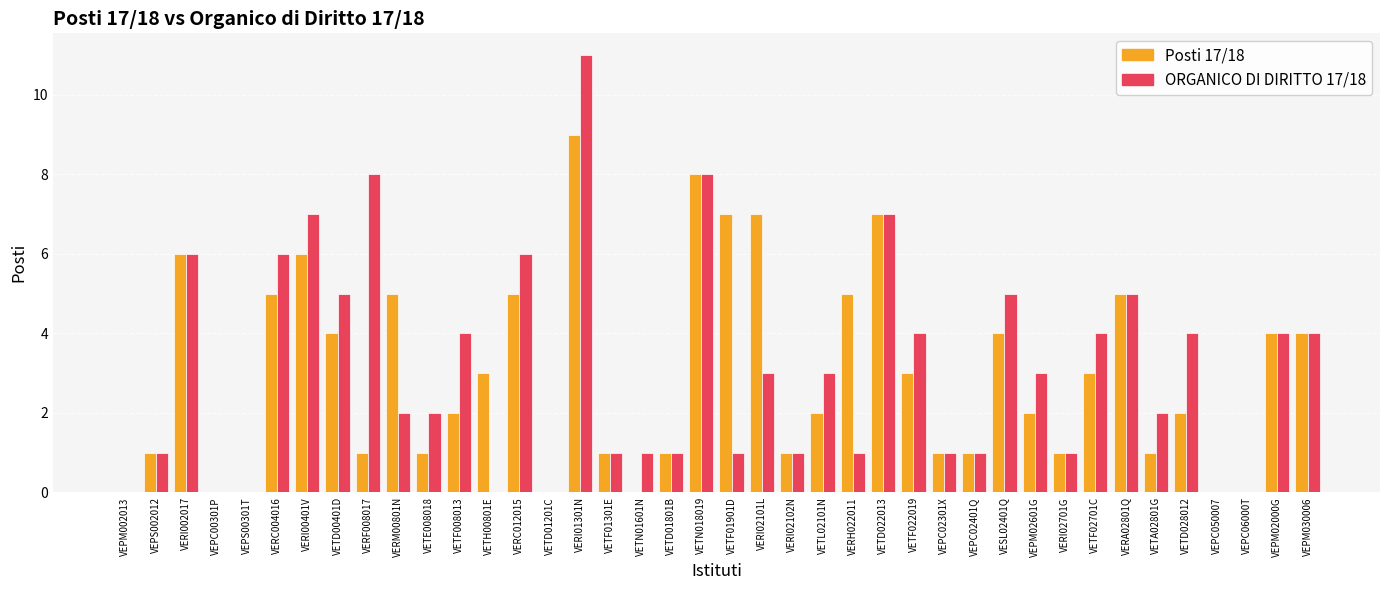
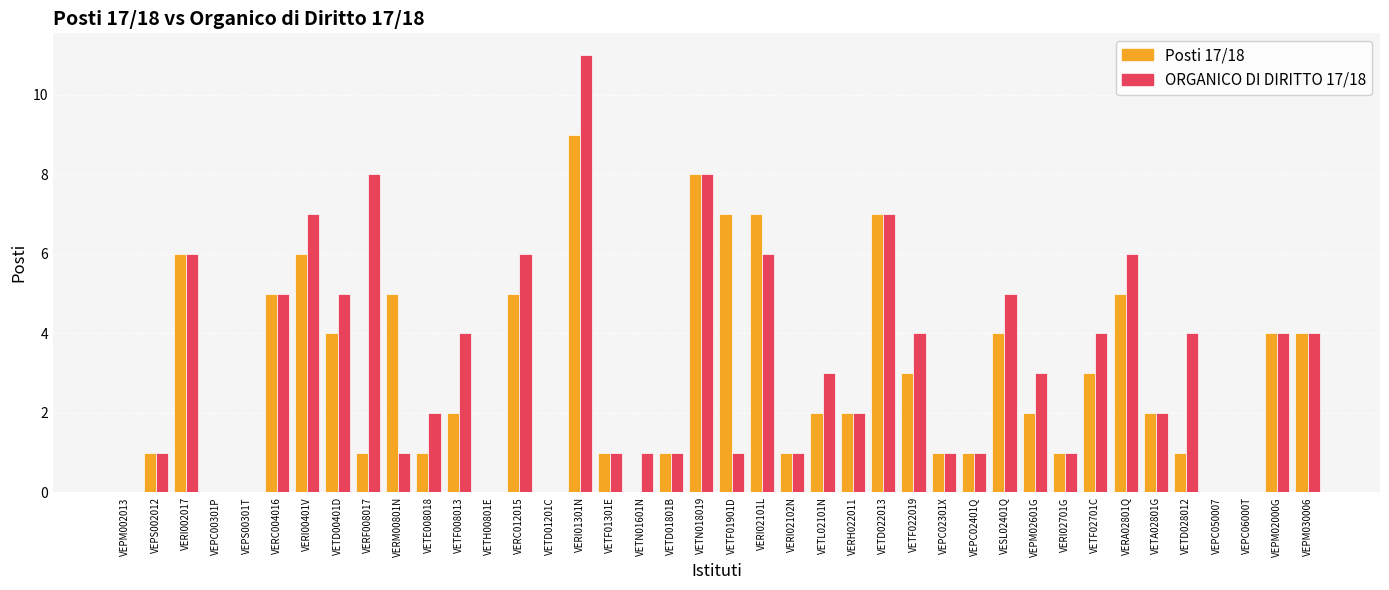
  {
    "Posti 17/18": {
      "VEPM002013": 0,
      "VEPS002012": 1,
      "VERI002017": 6,
      "VEPC00301P": 0,
      "VEPS00301T": 0,
      "VERC004016": 5,
      "VERI00401V": 6,
      "VETD00401D": 4,
      "VERF008017": 1,
      "VERM00801N": 5,
      "VETE008018": 1,
      "VETF008013": 2,
-     "VETH00801E": 3,
+     "VETH00801E": 0,
      "VERC012015": 5,
      "VETD01201C": 0,
      "VERI01301N": 9,
      "VETF01301E": 1,
      "VETN01601N": 0,
      "VETD01801B": 1,
      "VETN018019": 8,
      "VETF01901D": 7,
      "VERI02101L": 7,
      "VERI02102N": 1,
      "VETL02101N": 2,
-     "VERH022011": 5,
+     "VERH022011": 2,
      "VETD022013": 7,
      "VETF022019": 3,
      "VEPC02301X": 1,
      "VEPC02401Q": 1,
      "VESL02401Q": 4,
      "VEPM02601G": 2,
      "VERI02701G": 1,
      "VETF02701C": 3,
      "VERA02801Q": 5,
-     "VETA02801G": 1,
-     "VETD028012": 2,
+     "VETA02801G": 2,
+     "VETD028012": 1,
      "VEPC050007": 0,
      "VEPC06000T": 0,
      "VEPM02000G": 4,
      "VEPM030006": 4
    },
    "ORGANICO DI DIRITTO 17/18": {
      "VEPM002013": 0,
      "VEPS002012": 1,
      "VERI002017": 6,
      "VEPC00301P": 0,
      "VEPS00301T": 0,
-     "VERC004016": 6,
+     "VERC004016": 5,
      "VERI00401V": 7,
      "VETD00401D": 5,
      "VERF008017": 8,
-     "VERM00801N": 2,
+     "VERM00801N": 1,
      "VETE008018": 2,
      "VETF008013": 4,
      "VETH00801E": 0,
      "VERC012015": 6,
      "VETD01201C": 0,
      "VERI01301N": 11,
      "VETF01301E": 1,
      "VETN01601N": 1,
      "VETD01801B": 1,
      "VETN018019": 8,
      "VETF01901D": 1,
-     "VERI02101L": 3,
+     "VERI02101L": 6,
      "VERI02102N": 1,
      "VETL02101N": 3,
-     "VERH022011": 1,
+     "VERH022011": 2,
      "VETD022013": 7,
      "VETF022019": 4,
      "VEPC02301X": 1,
      "VEPC02401Q": 1,
      "VESL02401Q": 5,
      "VEPM02601G": 3,
      "VERI02701G": 1,
      "VETF02701C": 4,
-     "VERA02801Q": 5,
+     "VERA02801Q": 6,
      "VETA02801G": 2,
      "VETD028012": 4,
      "VEPC050007": 0,
      "VEPC06000T": 0,
      "VEPM02000G": 4,
      "VEPM030006": 4
    }
  }
